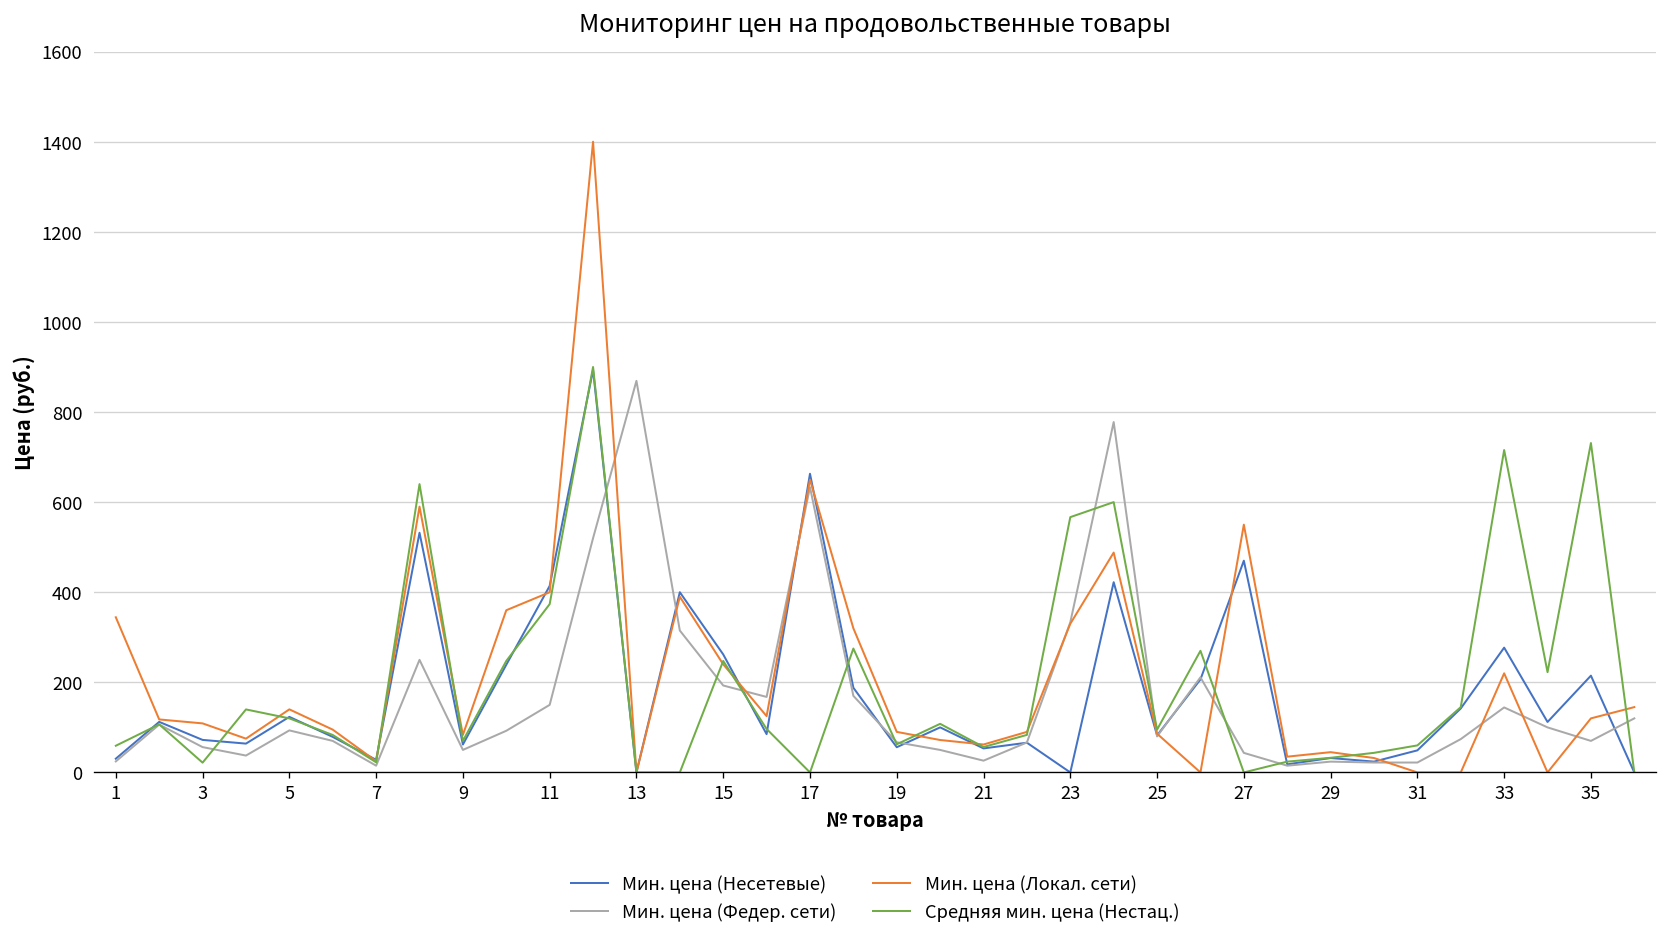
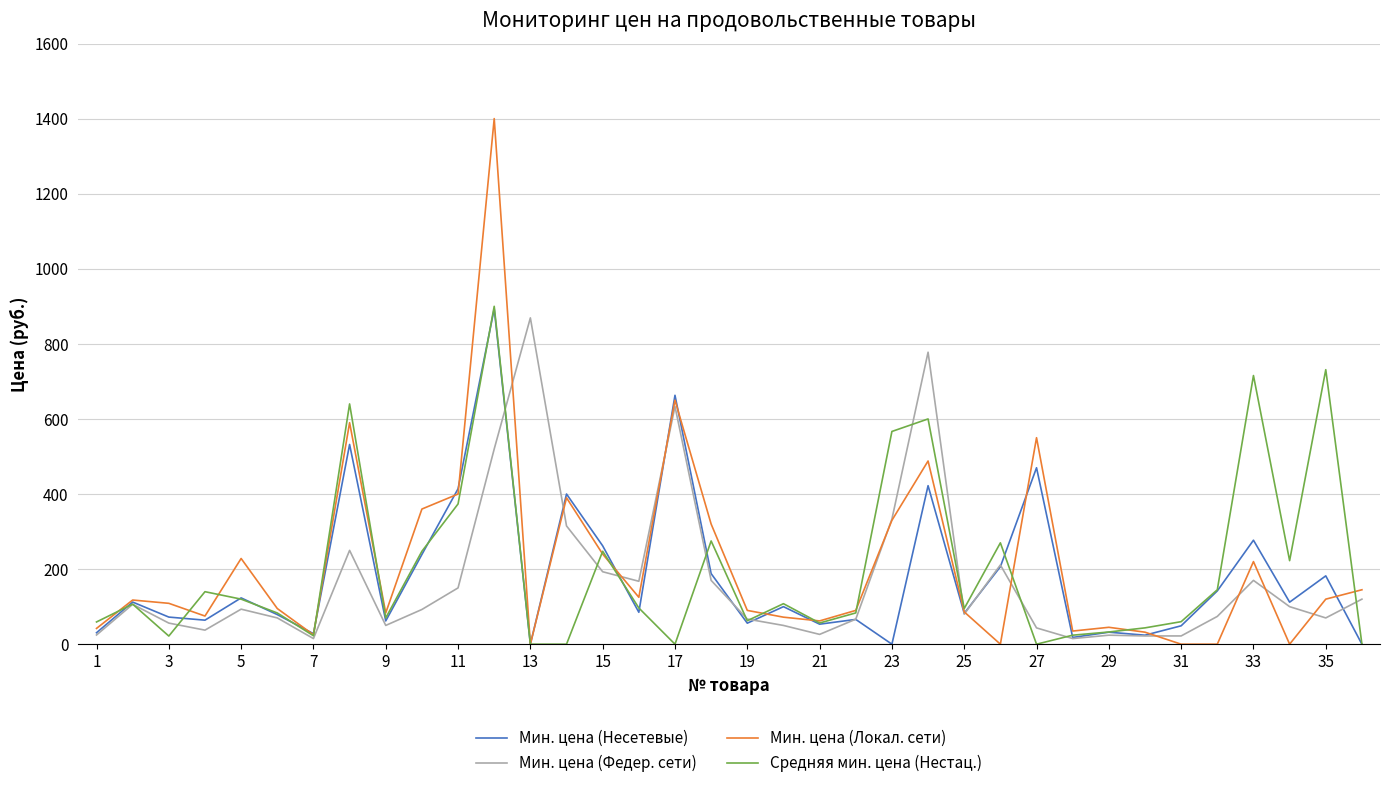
  {
    "Мин. цена (Несетевые)": {
      "3": 70,
      "9": 60,
      "11": 410,
      "15": 260,
      "17": 660,
      "23": 0,
      "27": 470,
      "31": 50,
      "33": 280,
-     "35": 210
+     "35": 180
    },
    "Мин. цена (Федер. сети)": {
      "3": 60,
      "5": 90,
      "7": 10,
      "9": 50,
      "11": 150,
      "13": 870,
      "15": 190,
      "17": 630,
      "21": 30,
      "27": 40,
      "29": 20,
      "31": 20,
-     "33": 140,
+     "33": 170,
      "35": 70
    },
    "Мин. цена (Локал. сети)": {
-     "1": 340,
+     "1": 40,
      "3": 110,
-     "5": 140,
+     "5": 230,
      "9": 80,
      "11": 400,
      "15": 240,
      "17": 650,
      "19": 90,
      "27": 550,
      "29": 50,
      "31": 0,
      "33": 220,
      "35": 120
    },
    "Средняя мин. цена (Нестац.)": {
      "1": 60,
      "3": 20,
      "9": 70,
      "11": 370,
      "15": 250,
      "17": 0,
      "23": 570,
      "25": 100,
      "27": 0,
      "31": 60,
      "33": 720,
      "35": 730
    }
  }
